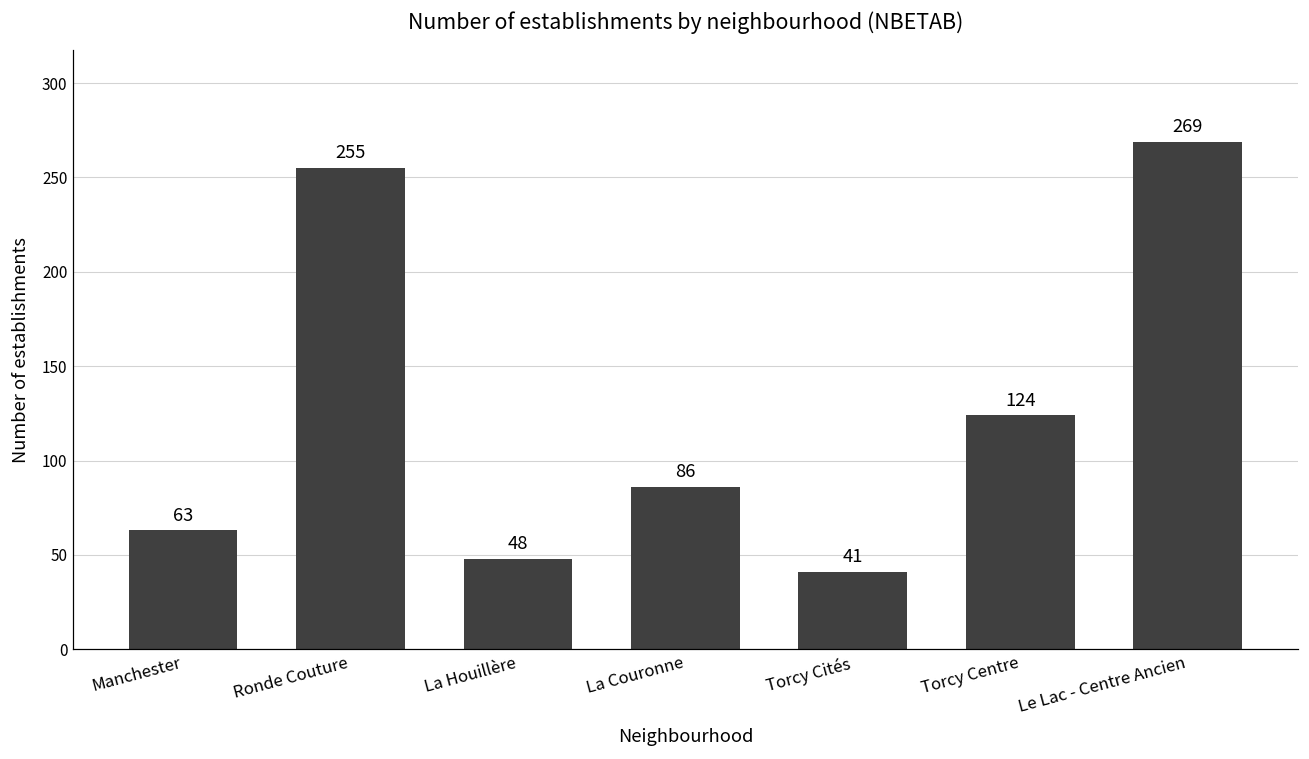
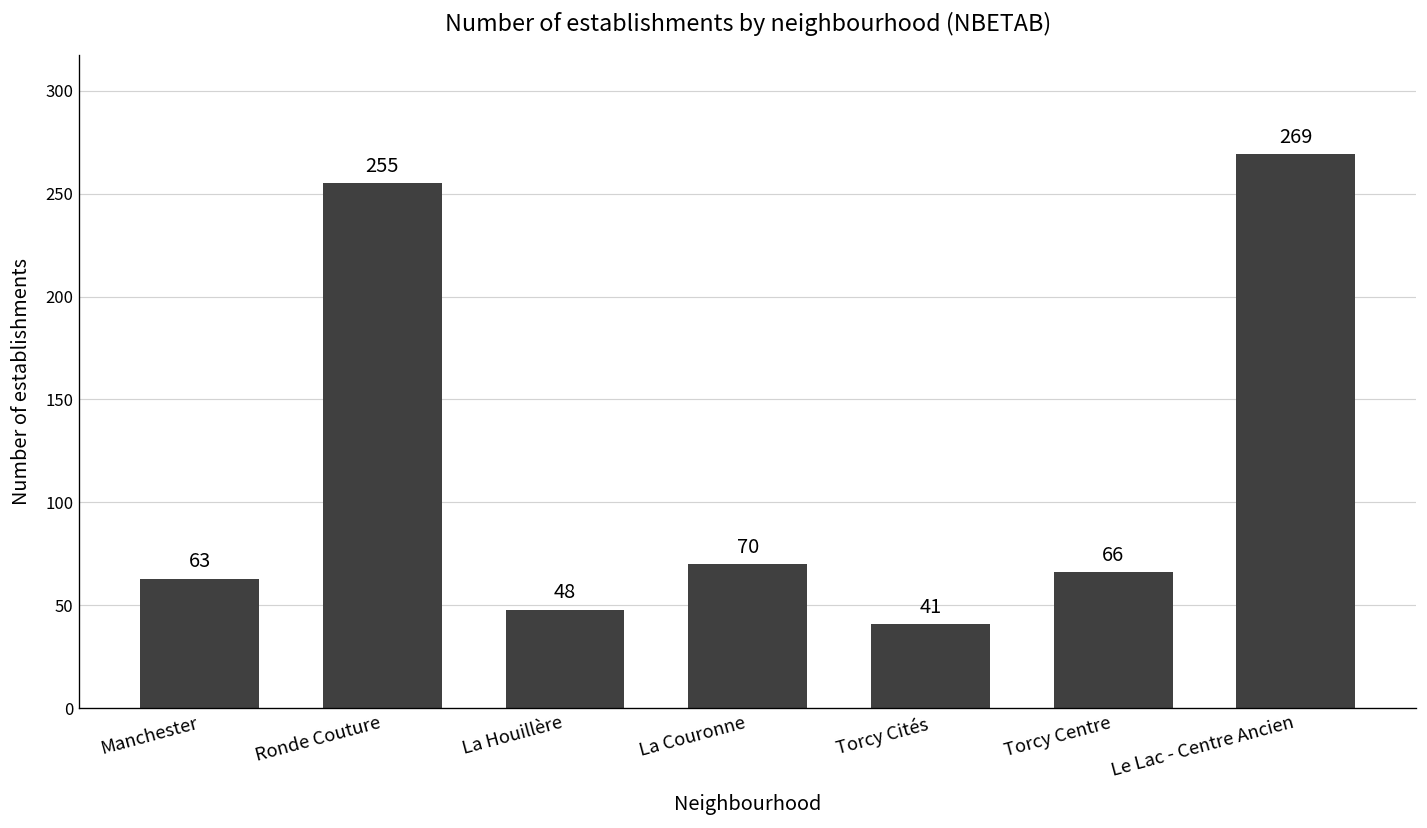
  {
    "Manchester": 63,
    "Ronde Couture": 255,
    "La Houillère": 48,
-   "La Couronne": 86,
+   "La Couronne": 70,
    "Torcy Cités": 41,
-   "Torcy Centre": 124,
+   "Torcy Centre": 66,
    "Le Lac - Centre Ancien": 269
  }
